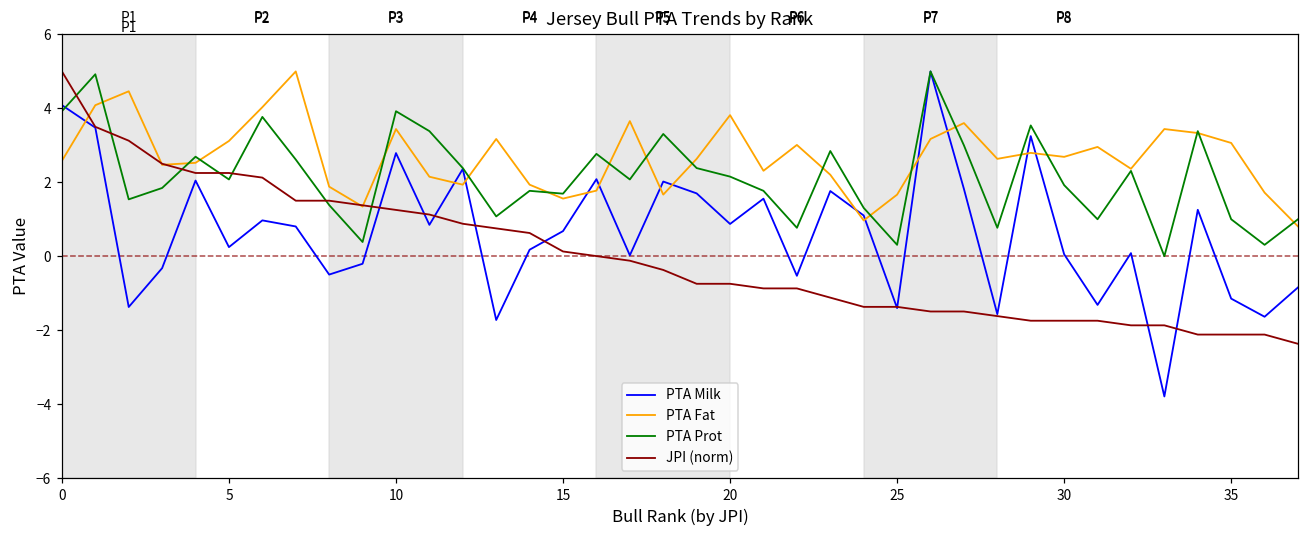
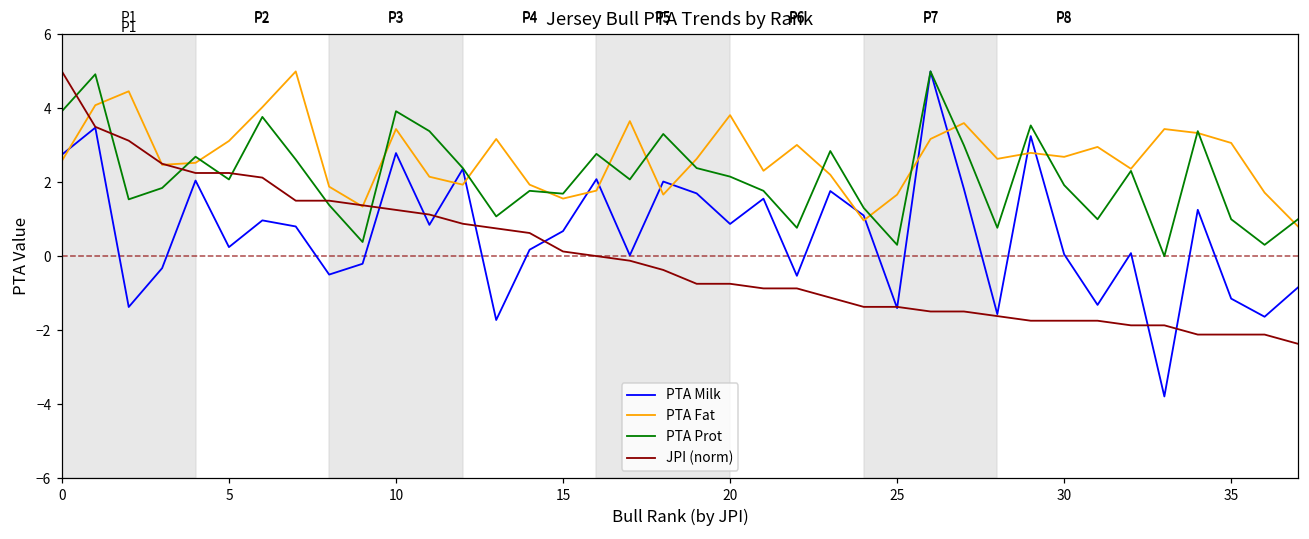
  {
    "PTA Milk": {
-     "0": 4.1
+     "0": 2.7
    },
    "PTA Fat": {
      "0": 2.6
    },
    "PTA Prot": {
      "0": 3.9
    },
    "JPI (norm)": {
      "0": 5.0
    }
  }
